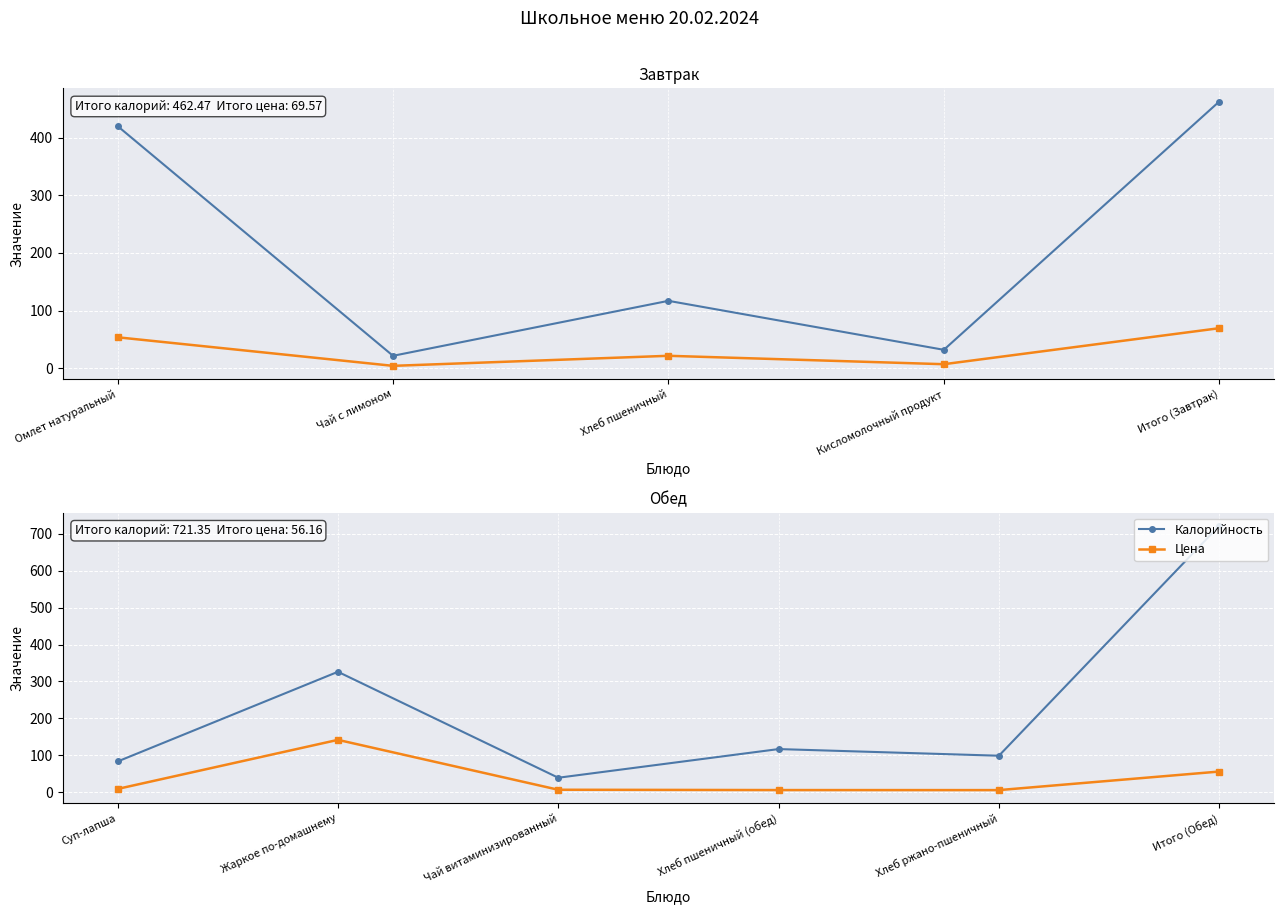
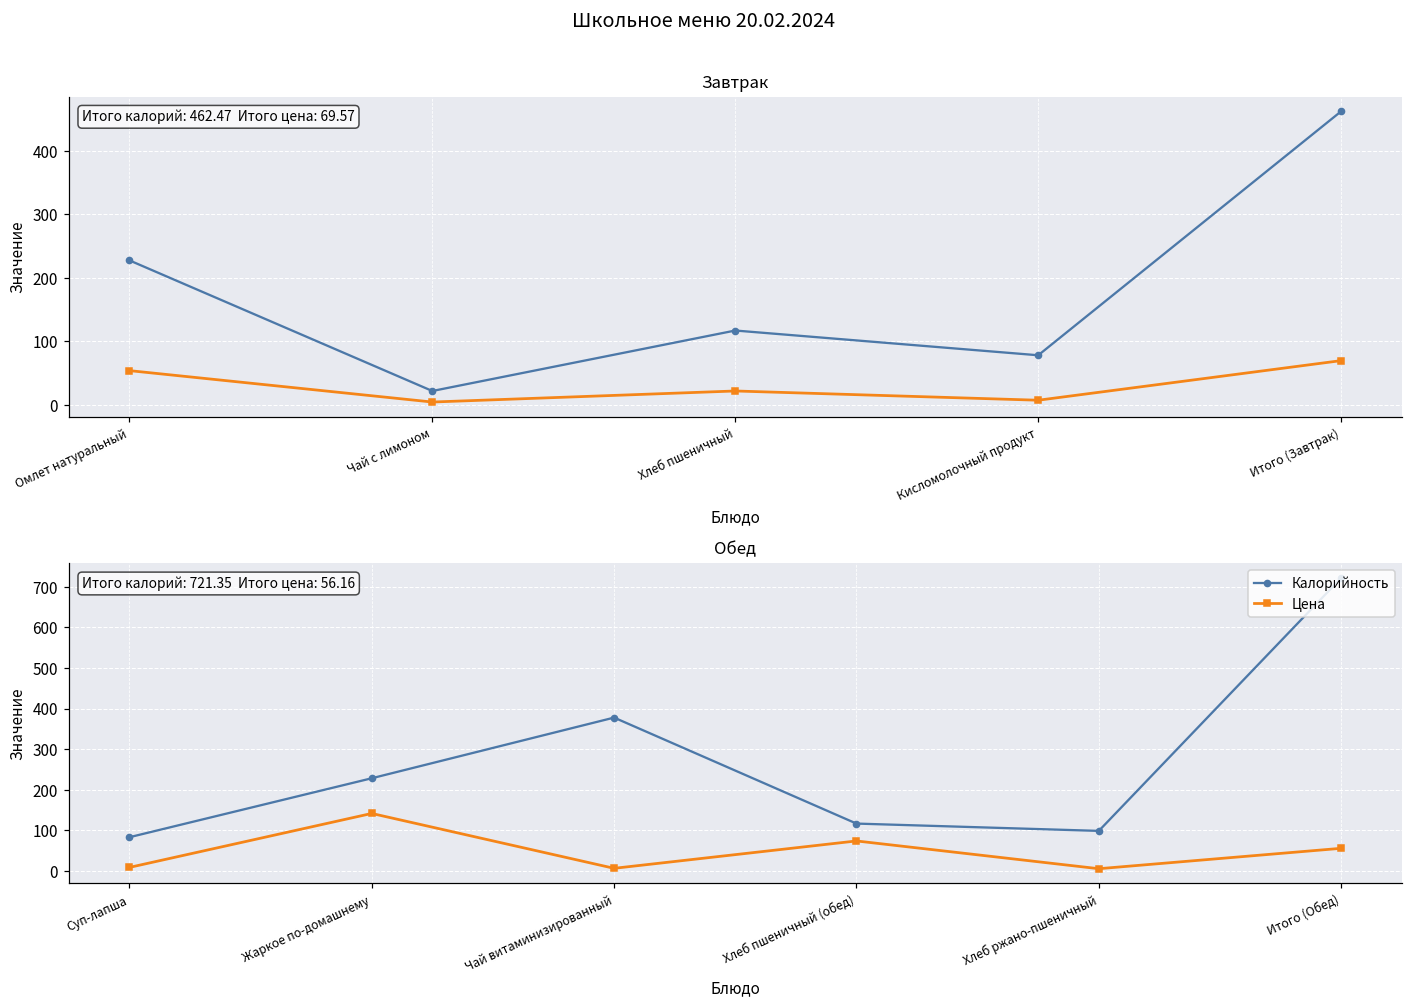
  {
    "Завтрак": {
      "Калорийность": {
-       "Омлет натуральный": 420,
+       "Омлет натуральный": 230,
        "Чай с лимоном": 20,
        "Хлеб пшеничный": 120,
-       "Кисломолочный продукт": 30,
+       "Кисломолочный продукт": 80,
        "Итого (Завтрак)": 460
      },
      "Цена": {
        "Омлет натуральный": 50,
        "Чай с лимоном": 0,
        "Хлеб пшеничный": 20,
        "Кисломолочный продукт": 10,
        "Итого (Завтрак)": 70
      }
    },
    "Обед": {
      "Калорийность": {
        "Суп-лапша": 80,
-       "Жаркое по-домашнему": 330,
-       "Чай витаминизированный": 40,
+       "Жаркое по-домашнему": 230,
+       "Чай витаминизированный": 380,
        "Хлеб пшеничный (обед)": 120,
        "Хлеб ржано-пшеничный": 100
      },
      "Цена": {
        "Суп-лапша": 10,
        "Жаркое по-домашнему": 140,
        "Чай витаминизированный": 10,
-       "Хлеб пшеничный (обед)": 10,
+       "Хлеб пшеничный (обед)": 70,
        "Хлеб ржано-пшеничный": 10,
        "Итого (Обед)": 60
      }
    }
  }
